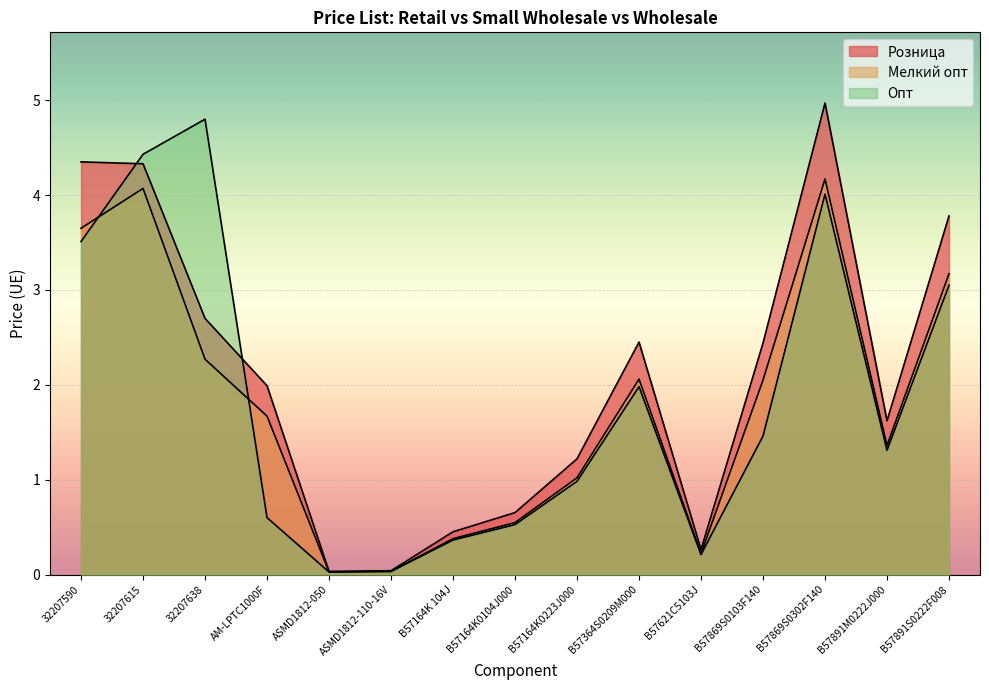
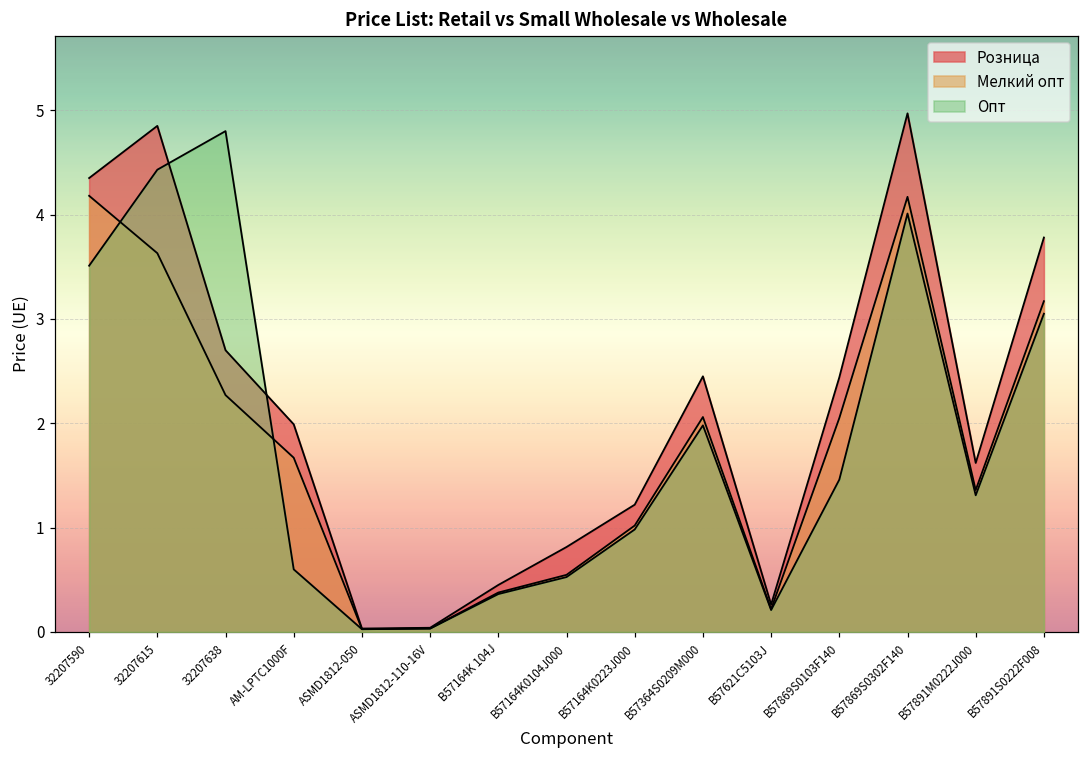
  {
    "Розница": {
      "32207590": 4.4,
-     "32207615": 4.3,
+     "32207615": 4.9,
      "32207638": 2.7,
      "AM-LPTC1000F": 2.0,
      "B57164K 104J": 0.5,
-     "B57164K0104J000": 0.7,
+     "B57164K0104J000": 0.8,
      "B57164K0223J000": 1.2,
      "B57364S0209M000": 2.5,
      "B57621C5103J": 0.3,
      "B57869S0103F140": 2.4,
      "B57869S0302F140": 5.0,
      "B57891M0222J000": 1.6,
      "B57891S0222F008": 3.8
    },
    "Мелкий опт": {
-     "32207590": 3.7,
-     "32207615": 4.1,
+     "32207590": 4.2,
+     "32207615": 3.6,
      "32207638": 2.3,
      "AM-LPTC1000F": 1.7,
      "B57164K0223J000": 1.0,
      "B57364S0209M000": 2.1,
      "B57869S0103F140": 2.1,
      "B57869S0302F140": 4.2,
      "B57891M0222J000": 1.4,
      "B57891S0222F008": 3.2
    },
    "Опт": {
      "32207590": 3.5,
      "32207615": 4.4,
      "32207638": 4.8,
      "AM-LPTC1000F": 0.6,
      "B57164K0223J000": 1.0,
      "B57364S0209M000": 2.0,
      "B57869S0103F140": 1.5,
      "B57869S0302F140": 4.0,
      "B57891M0222J000": 1.3,
      "B57891S0222F008": 3.1
    }
  }
